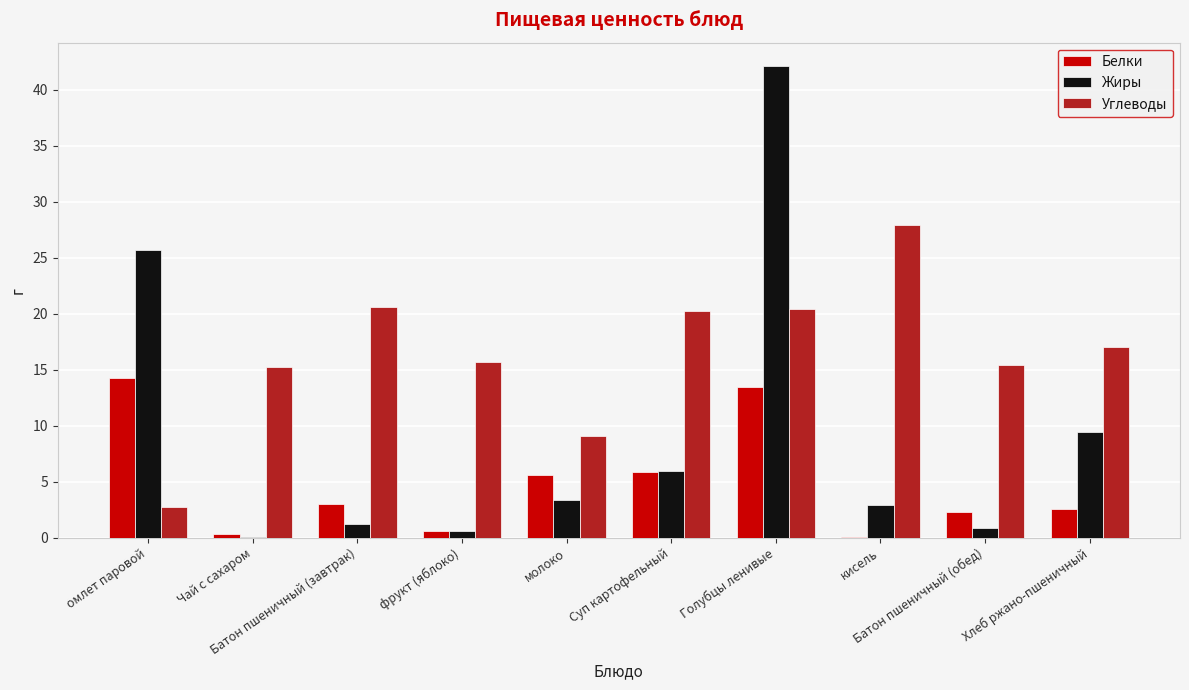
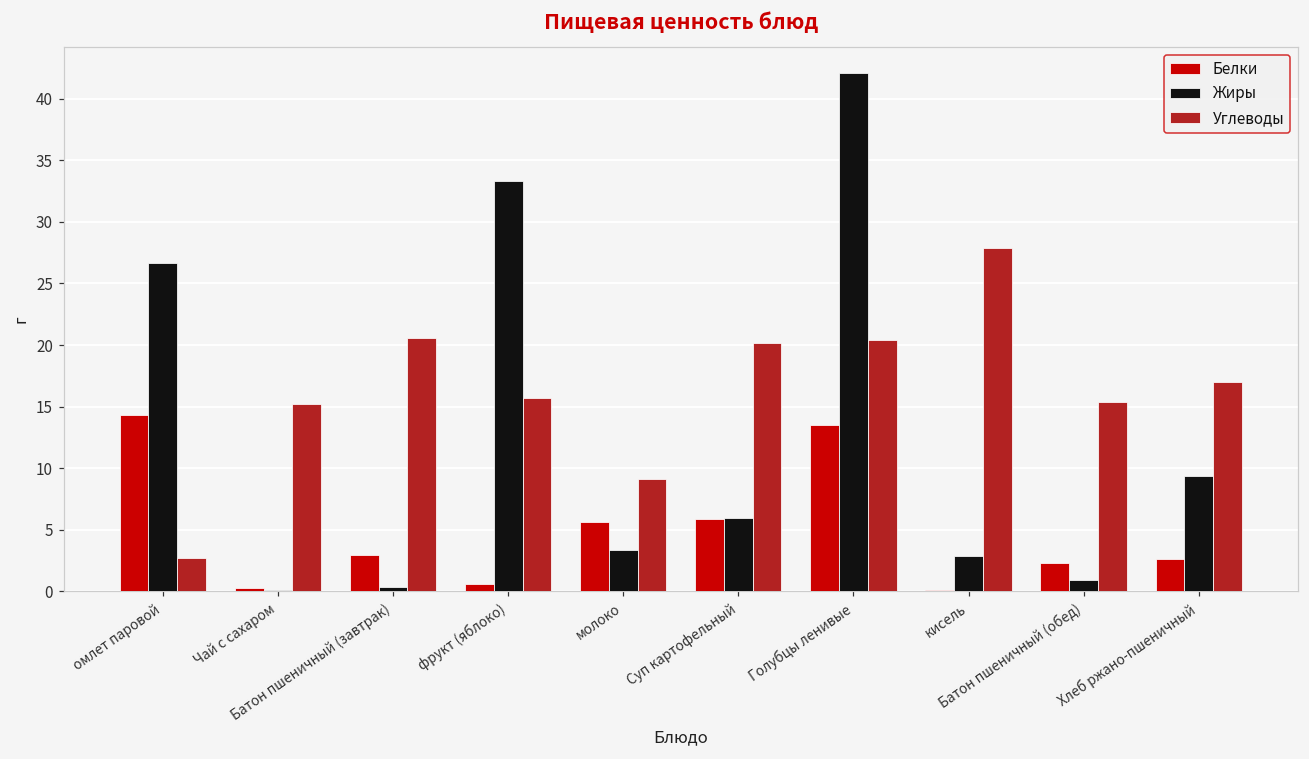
  {
    "Жиры": {
-     "омлет паровой": 25.7,
-     "Батон пшеничный (завтрак)": 1.2,
-     "фрукт (яблоко)": 0.6,
+     "омлет паровой": 26.7,
+     "Батон пшеничный (завтрак)": 0.4,
+     "фрукт (яблоко)": 33.3,
      "молоко": 3.4,
      "Суп картофельный": 6.0,
      "Голубцы ленивые": 42.1,
      "кисель": 2.9,
      "Батон пшеничный (обед)": 0.9,
      "Хлеб ржано-пшеничный": 9.4
    }
  }
